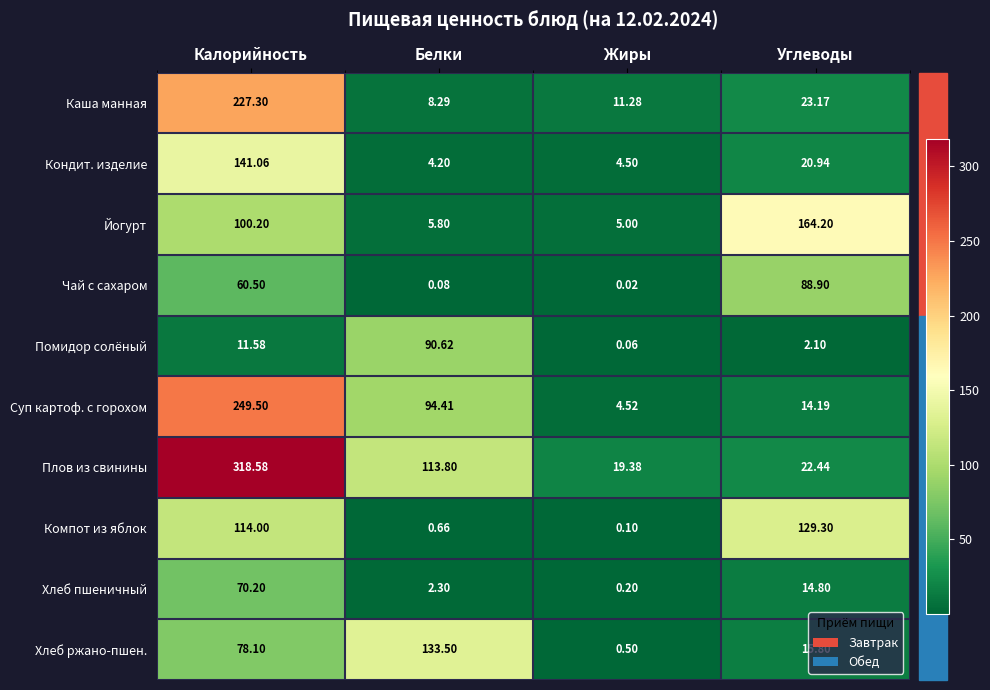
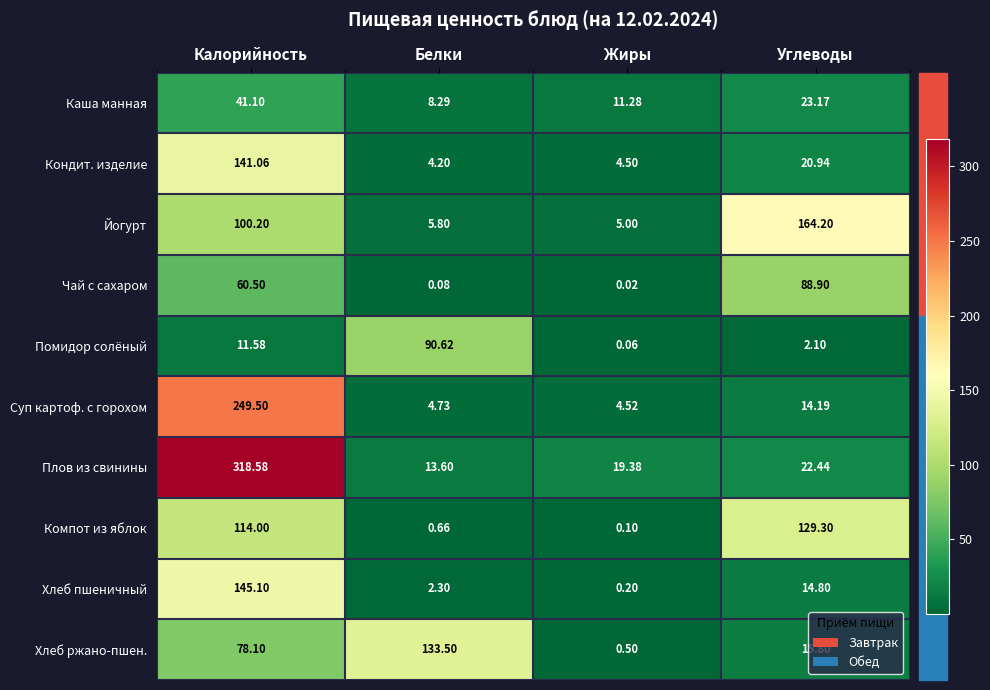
  {
    "Каша манная": {
-     "Калорийность": 227.30,
+     "Калорийность": 41.10,
      "Белки": 8.29,
      "Жиры": 11.28,
      "Углеводы": 23.17
    },
    "Кондит. изделие": {
      "Калорийность": 141.06,
      "Белки": 4.20,
      "Жиры": 4.50,
      "Углеводы": 20.94
    },
    "Йогурт": {
      "Калорийность": 100.20,
      "Белки": 5.80,
      "Жиры": 5.00,
      "Углеводы": 164.20
    },
    "Чай с сахаром": {
      "Калорийность": 60.50,
      "Белки": 0.08,
      "Жиры": 0.02,
      "Углеводы": 88.90
    },
    "Помидор солёный": {
      "Калорийность": 11.58,
      "Белки": 90.62,
      "Жиры": 0.06,
      "Углеводы": 2.10
    },
    "Суп картоф. с горохом": {
      "Калорийность": 249.50,
-     "Белки": 94.41,
+     "Белки": 4.73,
      "Жиры": 4.52,
      "Углеводы": 14.19
    },
    "Плов из свинины": {
      "Калорийность": 318.58,
-     "Белки": 113.80,
+     "Белки": 13.60,
      "Жиры": 19.38,
      "Углеводы": 22.44
    },
    "Компот из яблок": {
      "Калорийность": 114.00,
      "Белки": 0.66,
      "Жиры": 0.10,
      "Углеводы": 129.30
    },
    "Хлеб пшеничный": {
-     "Калорийность": 70.20,
+     "Калорийность": 145.10,
      "Белки": 2.30,
      "Жиры": 0.20,
      "Углеводы": 14.80
    },
    "Хлеб ржано-пшен.": {
      "Калорийность": 78.10,
      "Белки": 133.50,
      "Жиры": 0.50
    }
  }
